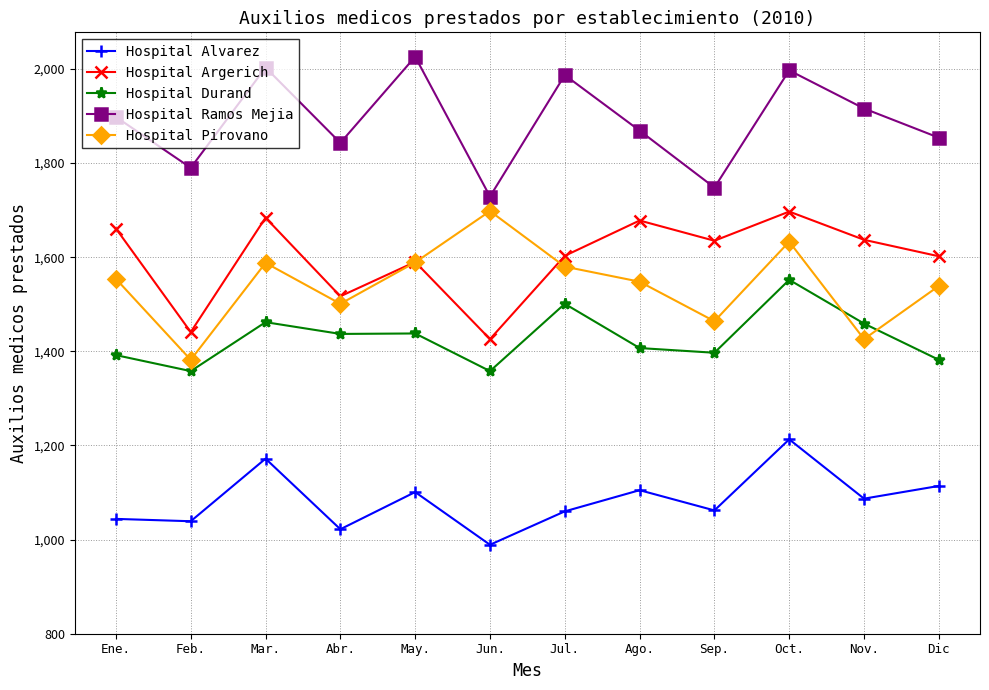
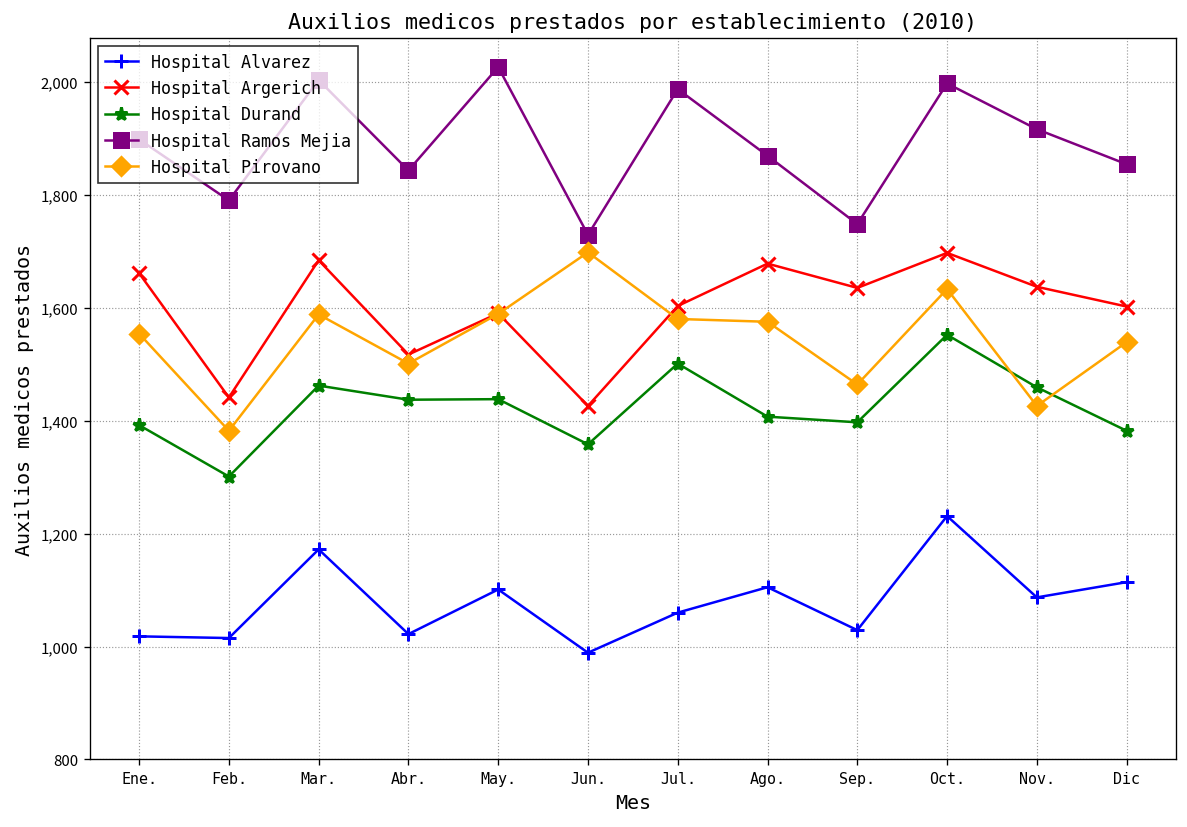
  {
    "Hospital Alvarez": {
-     "Ene.": "1,040",
-     "Feb.": "1,040",
+     "Ene.": "1,020",
+     "Feb.": "1,020",
      "Mar.": "1,170",
      "Abr.": "1,020",
      "May.": "1,100",
      "Jun.": "990",
      "Jul.": "1,060",
      "Ago.": "1,110",
-     "Sep.": "1,060",
-     "Oct.": "1,210",
+     "Sep.": "1,030",
+     "Oct.": "1,230",
      "Nov.": "1,090",
      "Dic": "1,110"
    },
    "Hospital Argerich": {
      "Ene.": "1,660",
      "Feb.": "1,440",
      "Mar.": "1,680",
      "Abr.": "1,520",
      "Jun.": "1,430",
      "Jul.": "1,600",
      "Ago.": "1,680",
      "Sep.": "1,640",
      "Oct.": "1,700",
      "Nov.": "1,640",
      "Dic": "1,600"
    },
    "Hospital Durand": {
      "Ene.": "1,390",
-     "Feb.": "1,360",
+     "Feb.": "1,300",
      "Mar.": "1,460",
      "Abr.": "1,440",
      "May.": "1,440",
      "Jun.": "1,360",
      "Jul.": "1,500",
      "Ago.": "1,410",
      "Sep.": "1,400",
      "Oct.": "1,550",
      "Nov.": "1,460",
      "Dic": "1,380"
    },
    "Hospital Ramos Mejia": {
      "Feb.": "1,790",
      "Abr.": "1,840",
      "May.": "2,030",
      "Jun.": "1,730",
      "Jul.": "1,990",
      "Ago.": "1,870",
      "Sep.": "1,750",
      "Oct.": "2,000",
      "Nov.": "1,920",
      "Dic": "1,850"
    },
    "Hospital Pirovano": {
      "Ene.": "1,550",
      "Feb.": "1,380",
      "Mar.": "1,590",
      "Abr.": "1,500",
      "Jun.": "1,700",
      "Jul.": "1,580",
-     "Ago.": "1,550",
+     "Ago.": "1,580",
      "Sep.": "1,460",
      "Oct.": "1,630",
      "Nov.": "1,430",
      "Dic": "1,540"
    }
  }
